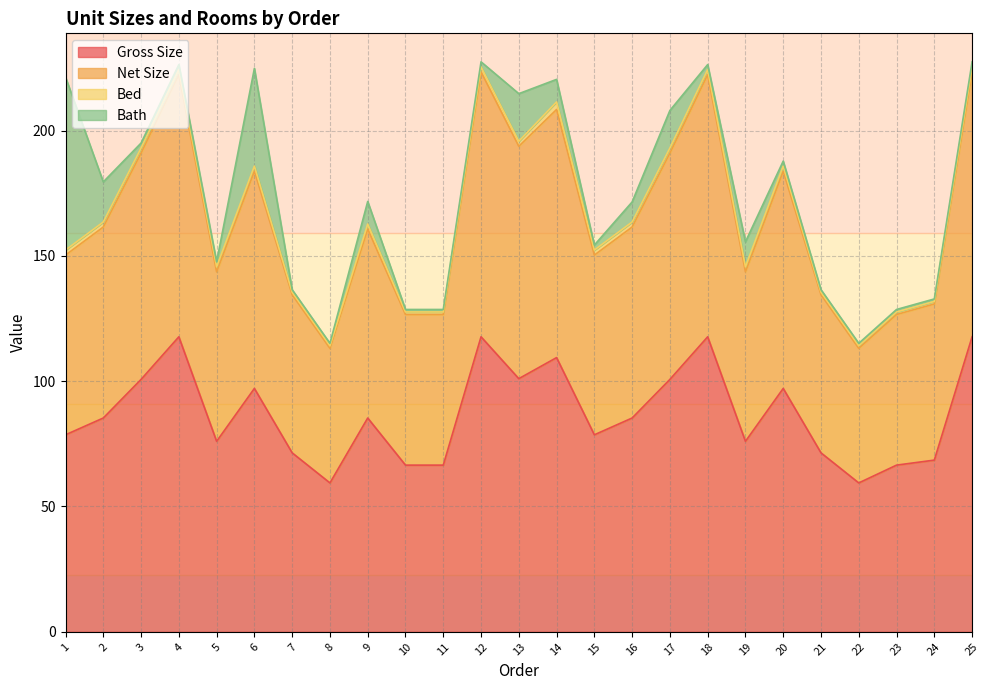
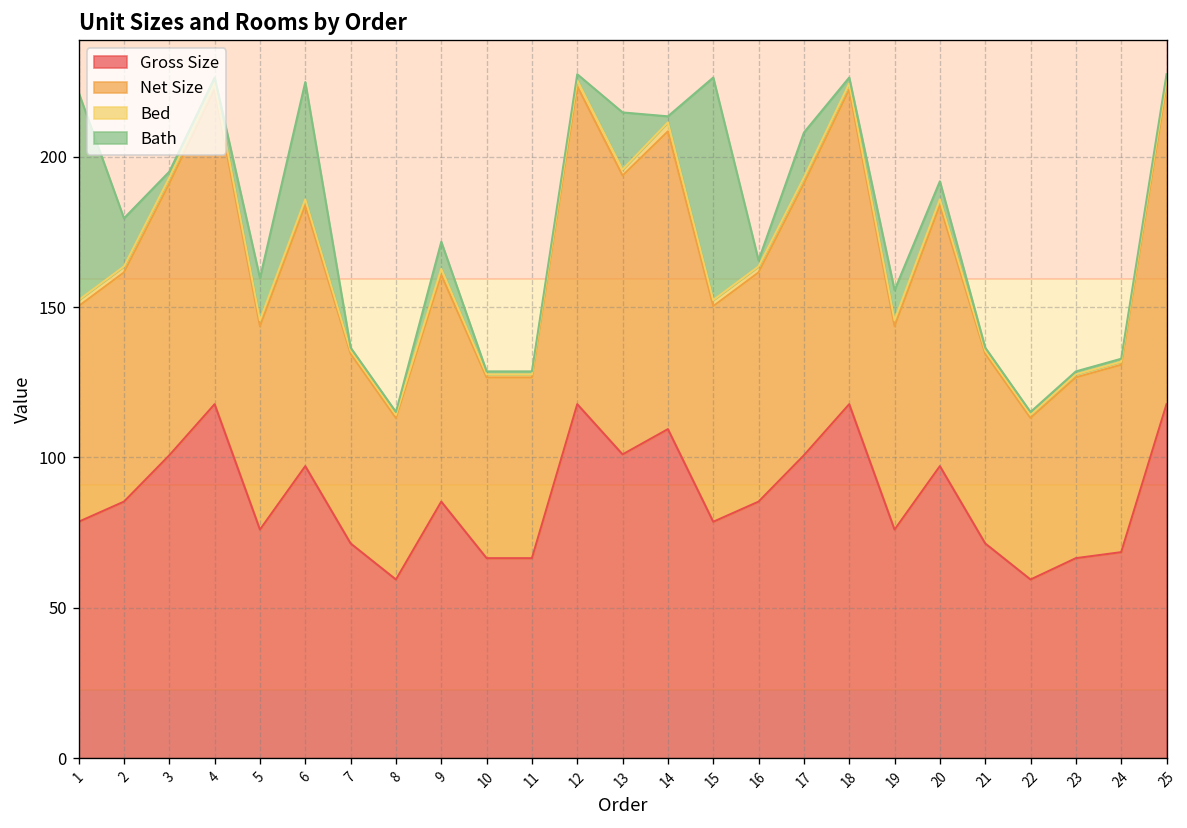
  {
    "Gross Size": {
      "1": 79,
      "2": 85,
      "3": 101,
      "4": 118,
      "5": 76,
      "6": 97,
      "7": 71,
      "8": 59,
      "9": 85,
      "10": 67,
      "11": 67,
      "12": 118,
      "13": 101,
      "14": 109,
      "15": 79,
      "16": 85,
      "17": 101,
      "18": 118,
      "19": 76,
      "20": 97,
      "21": 71,
      "22": 59,
      "23": 67,
      "24": 69,
      "25": 118
    },
    "Bath": {
      "1": 69,
      "2": 16,
      "3": 2,
-     "5": 2,
+     "5": 14,
      "6": 39,
      "9": 9,
      "12": 2,
      "13": 19,
-     "14": 9,
-     "15": 2,
-     "16": 8,
+     "14": 2,
+     "15": 74,
+     "16": 2,
      "17": 15,
      "18": 2,
      "19": 10,
-     "20": 2,
+     "20": 6,
      "24": 1,
      "25": 2
    }
  }
